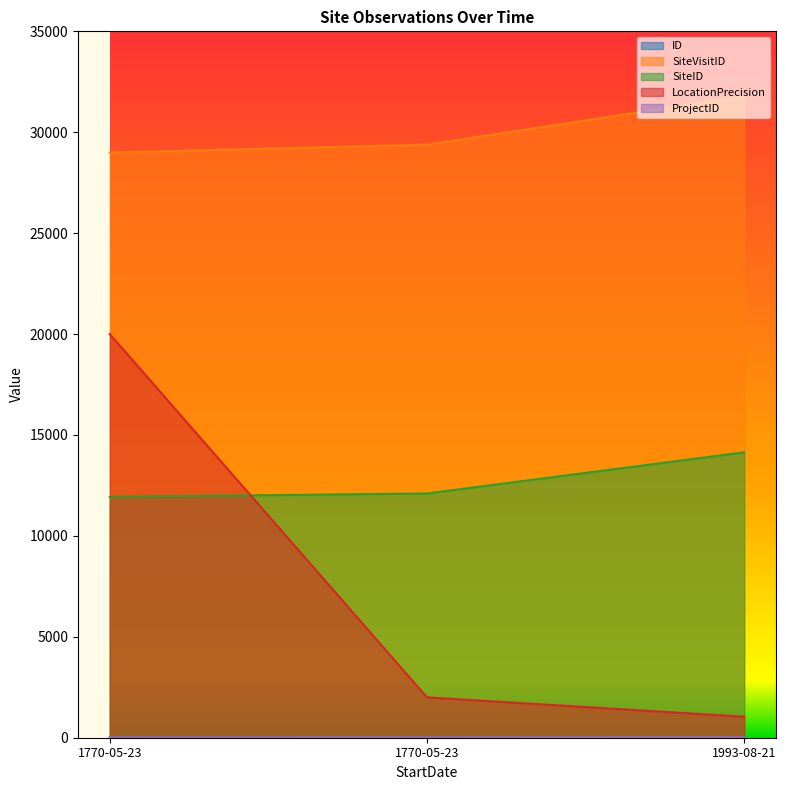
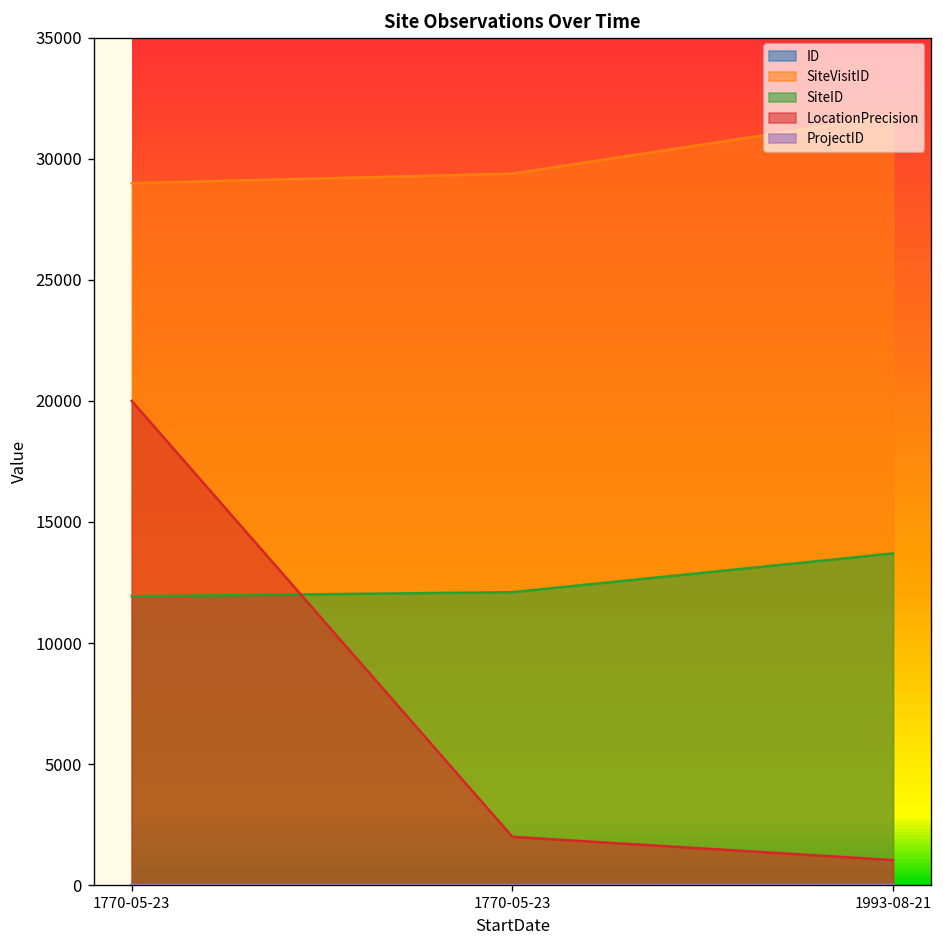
  {
    "SiteID": {
-     "1993-08-21": 14100
+     "1993-08-21": 13700
    },
    "LocationPrecision": {
      "1993-08-21": 1000
    }
  }
